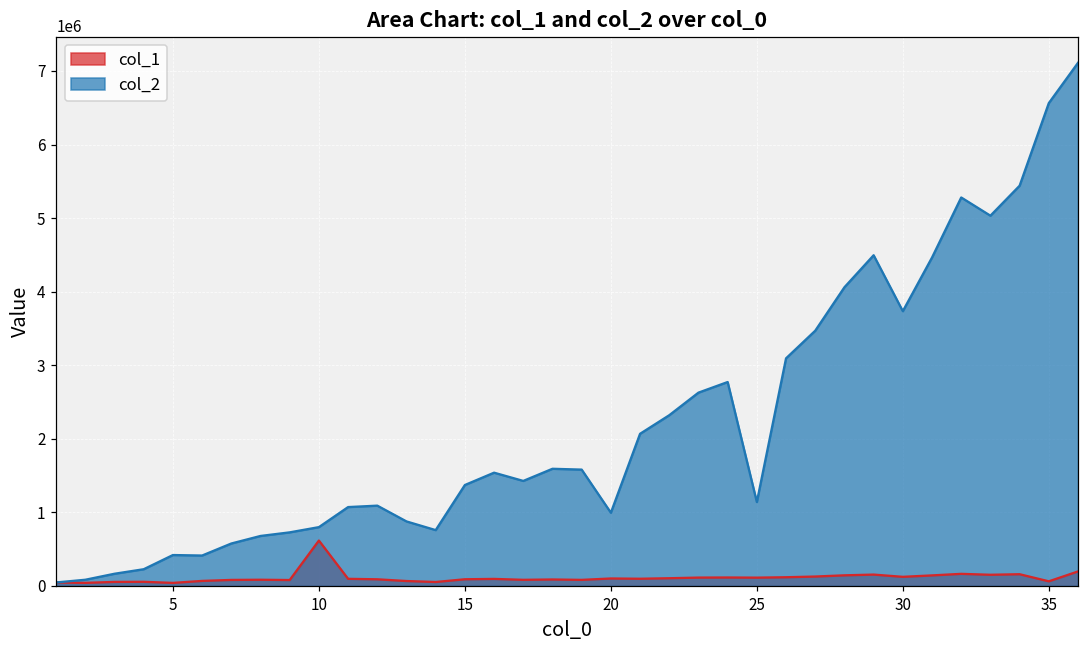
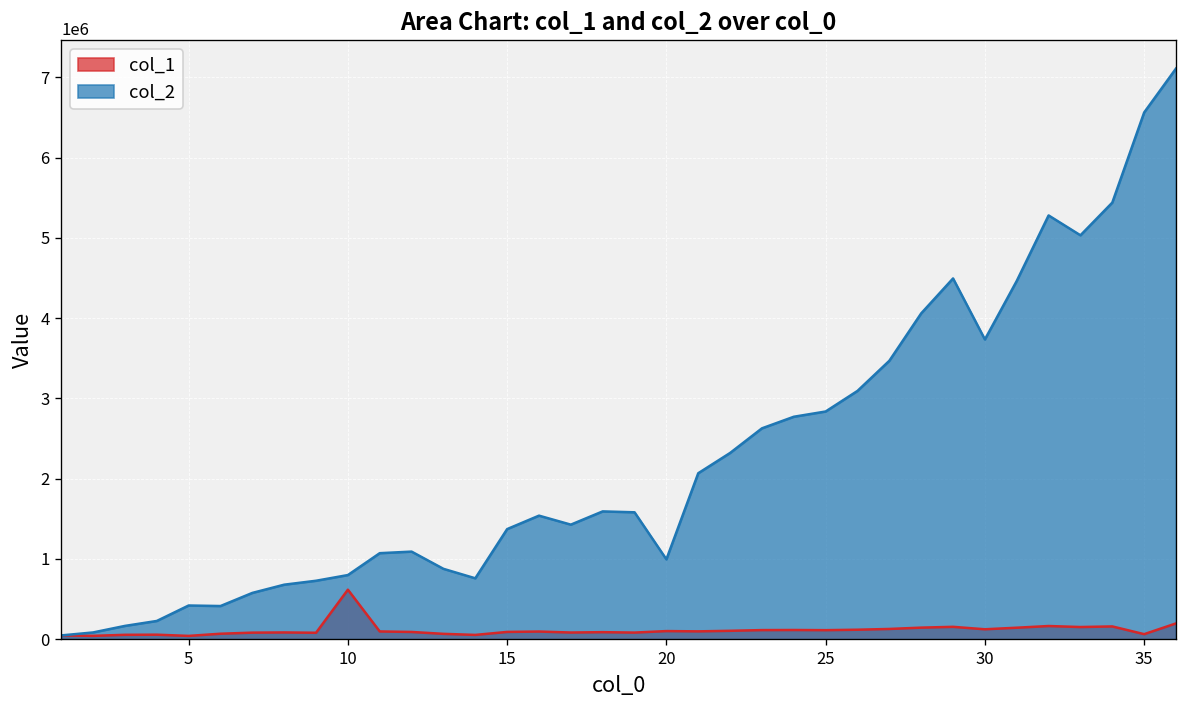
  {
    "col_1": {
      "5": 0,
      "10": 600000,
      "15": 100000,
      "20": 100000,
      "25": 100000,
      "30": 100000,
      "35": 100000
    },
    "col_2": {
      "5": 400000,
      "10": 800000,
      "15": 1400000,
      "20": 1000000,
-     "25": 1100000,
+     "25": 2800000,
      "30": 3700000,
      "35": 6600000
    }
  }
